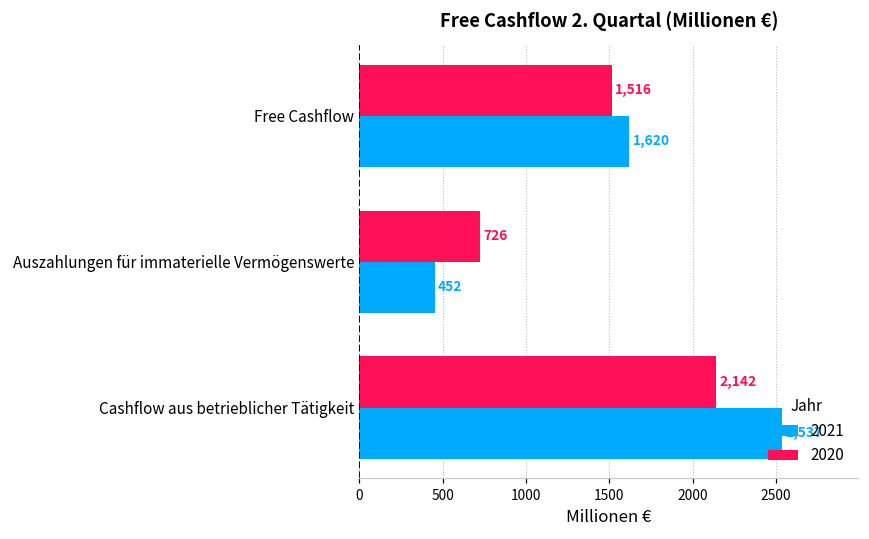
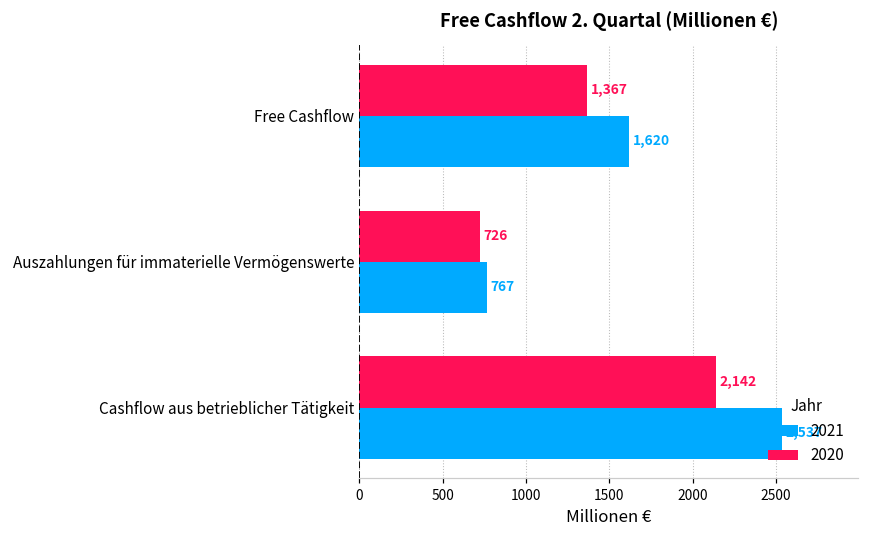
  {
    "2021": {
      "Free Cashflow": "1,620",
-     "Auszahlungen für immaterielle Vermögenswerte": "452",
+     "Auszahlungen für immaterielle Vermögenswerte": "767",
      "Cashflow aus betrieblicher Tätigkeit": "2,537"
    },
    "2020": {
-     "Free Cashflow": "1,516",
+     "Free Cashflow": "1,367",
      "Auszahlungen für immaterielle Vermögenswerte": "726",
      "Cashflow aus betrieblicher Tätigkeit": "2,142"
    }
  }
